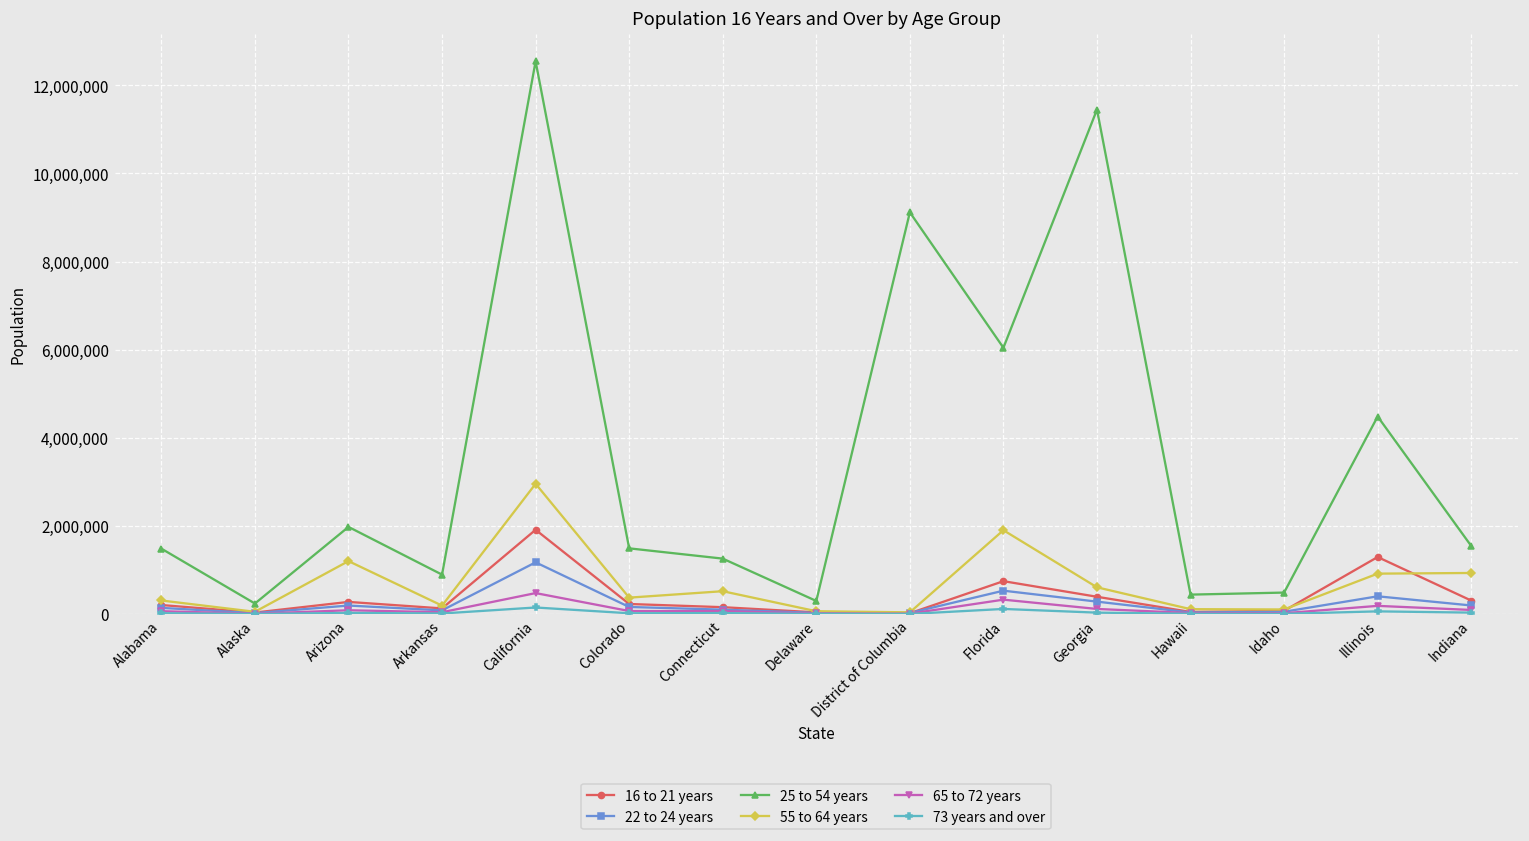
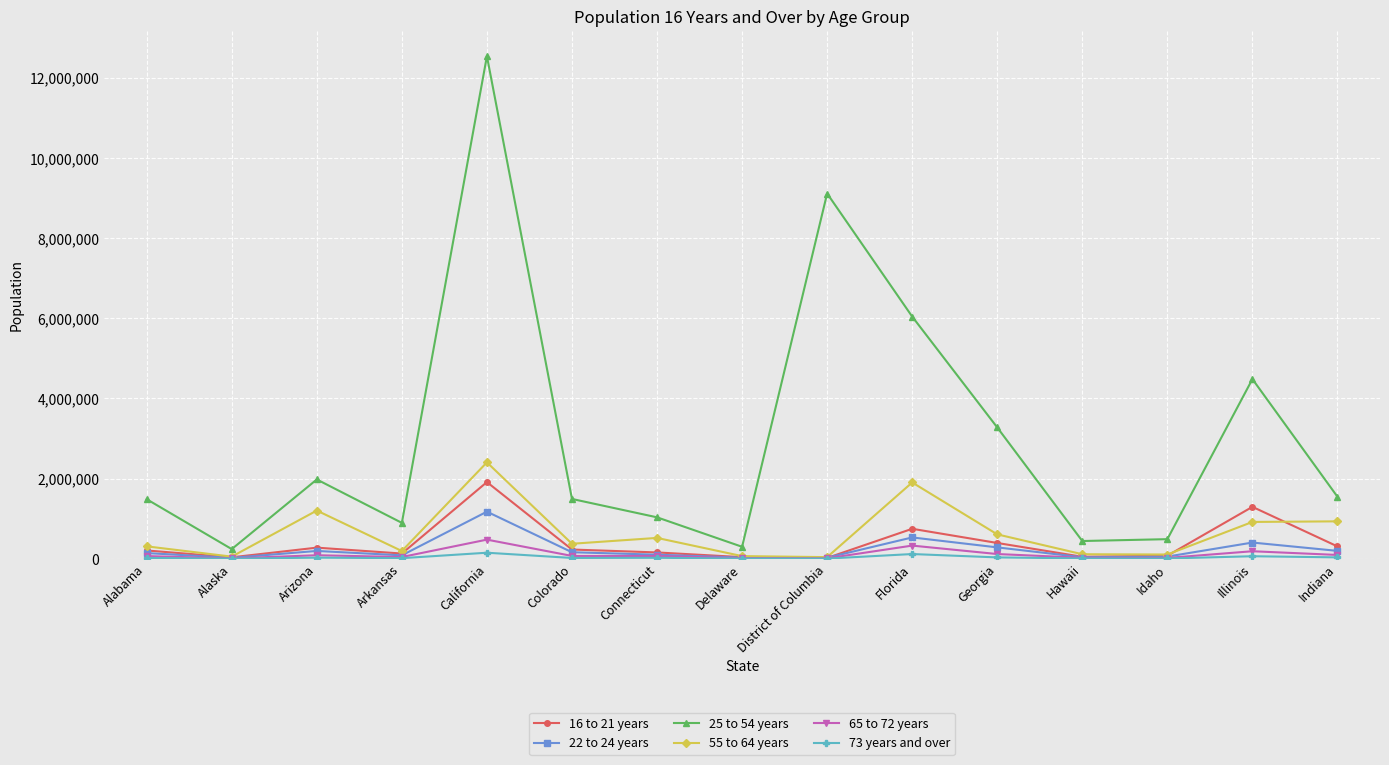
  {
    "16 to 21 years": {
      "Alabama": "200,000",
      "Arizona": "300,000",
      "California": "1,900,000",
      "Colorado": "200,000",
      "Florida": "700,000",
      "Georgia": "400,000",
      "Illinois": "1,300,000",
      "Indiana": "300,000"
    },
    "25 to 54 years": {
      "Alabama": "1,500,000",
      "Alaska": "200,000",
      "Arizona": "2,000,000",
      "Arkansas": "900,000",
      "California": "12,500,000",
      "Colorado": "1,500,000",
-     "Connecticut": "1,300,000",
+     "Connecticut": "1,000,000",
      "Delaware": "300,000",
      "District of Columbia": "9,100,000",
      "Florida": "6,000,000",
-     "Georgia": "11,400,000",
+     "Georgia": "3,300,000",
      "Hawaii": "400,000",
      "Idaho": "500,000",
      "Illinois": "4,500,000",
      "Indiana": "1,500,000"
    },
    "55 to 64 years": {
      "Alabama": "300,000",
      "Arizona": "1,200,000",
-     "California": "3,000,000",
+     "California": "2,400,000",
      "Colorado": "400,000",
      "Connecticut": "500,000",
      "Florida": "1,900,000",
      "Georgia": "600,000",
      "Illinois": "900,000",
      "Indiana": "900,000"
    },
    "65 to 72 years": {
      "California": "500,000",
      "Florida": "300,000",
      "Georgia": "100,000",
      "Illinois": "200,000"
    }
  }
